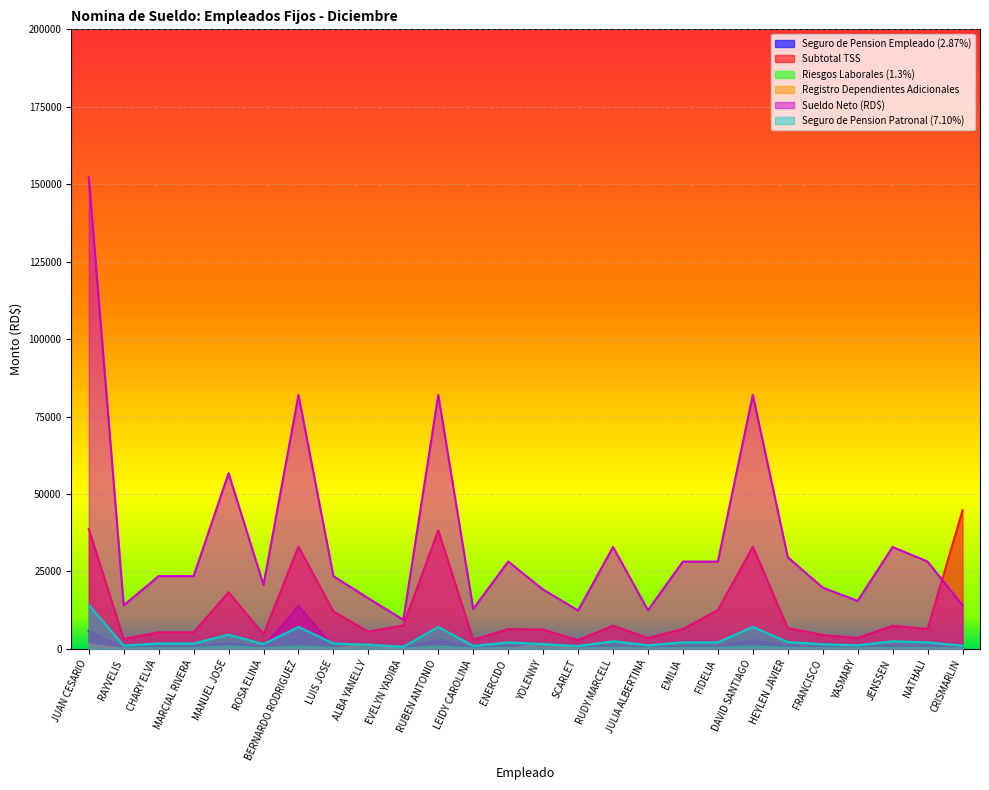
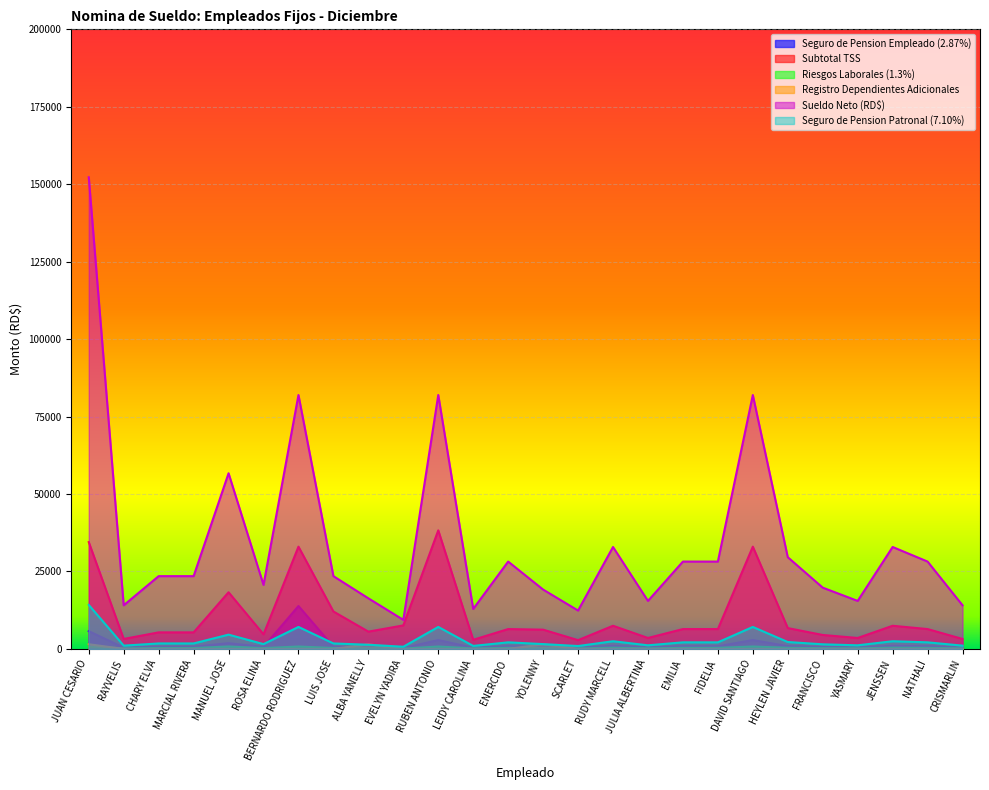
  {
    "Seguro de Pension Empleado (2.87%)": {
      "JUAN CESARIO": 6000,
      "MANUEL JOSE": 2000,
      "BERNARDO RODRIGUEZ": 14000,
      "RUBEN ANTONIO": 3000,
      "DAVID SANTIAGO": 3000
    },
    "Subtotal TSS": {
-     "JUAN CESARIO": 39000,
+     "JUAN CESARIO": 34000,
      "RAYVELIS": 3000,
      "CHARY ELVA": 5000,
      "MARCIAL RIVERA": 5000,
      "MANUEL JOSE": 18000,
      "ROSA ELINA": 5000,
      "BERNARDO RODRIGUEZ": 33000,
      "LUIS JOSE": 12000,
      "ALBA YANELLY": 6000,
      "EVELYN YADIRA": 8000,
      "RUBEN ANTONIO": 38000,
      "LEIDY CAROLINA": 3000,
      "ENERCIDO": 6000,
      "YOLENNY": 6000,
      "SCARLET": 3000,
      "RUDY MARCELL": 7000,
      "JULIA ALBERTINA": 4000,
      "EMILIA": 6000,
-     "FIDELIA": 13000,
+     "FIDELIA": 6000,
      "DAVID SANTIAGO": 33000,
      "HEYLEN JAVIER": 7000,
      "FRANCISCO": 5000,
      "YASMARY": 4000,
      "JENSSEN": 7000,
      "NATHALI": 6000,
-     "CRISMARLIN": 45000
+     "CRISMARLIN": 3000
    },
    "Sueldo Neto (RD$)": {
      "JUAN CESARIO": 152000,
      "RAYVELIS": 14000,
      "CHARY ELVA": 23000,
      "MARCIAL RIVERA": 23000,
      "MANUEL JOSE": 57000,
      "ROSA ELINA": 21000,
      "BERNARDO RODRIGUEZ": 82000,
      "LUIS JOSE": 23000,
      "ALBA YANELLY": 16000,
      "EVELYN YADIRA": 9000,
      "RUBEN ANTONIO": 82000,
      "LEIDY CAROLINA": 13000,
      "ENERCIDO": 28000,
      "YOLENNY": 19000,
      "SCARLET": 12000,
      "RUDY MARCELL": 33000,
-     "JULIA ALBERTINA": 12000,
+     "JULIA ALBERTINA": 15000,
      "EMILIA": 28000,
      "FIDELIA": 28000,
      "DAVID SANTIAGO": 82000,
      "HEYLEN JAVIER": 30000,
      "FRANCISCO": 20000,
      "YASMARY": 15000,
      "JENSSEN": 33000,
      "NATHALI": 28000,
      "CRISMARLIN": 14000
    },
    "Seguro de Pension Patronal (7.10%)": {
      "JUAN CESARIO": 14000,
      "CHARY ELVA": 2000,
      "MARCIAL RIVERA": 2000,
      "MANUEL JOSE": 5000,
      "ROSA ELINA": 2000,
      "BERNARDO RODRIGUEZ": 7000,
      "LUIS JOSE": 2000,
      "RUBEN ANTONIO": 7000,
      "ENERCIDO": 2000,
      "RUDY MARCELL": 2000,
      "EMILIA": 2000,
      "FIDELIA": 2000,
      "DAVID SANTIAGO": 7000,
      "HEYLEN JAVIER": 2000,
      "FRANCISCO": 1000,
      "JENSSEN": 2000,
      "NATHALI": 2000
    }
  }
